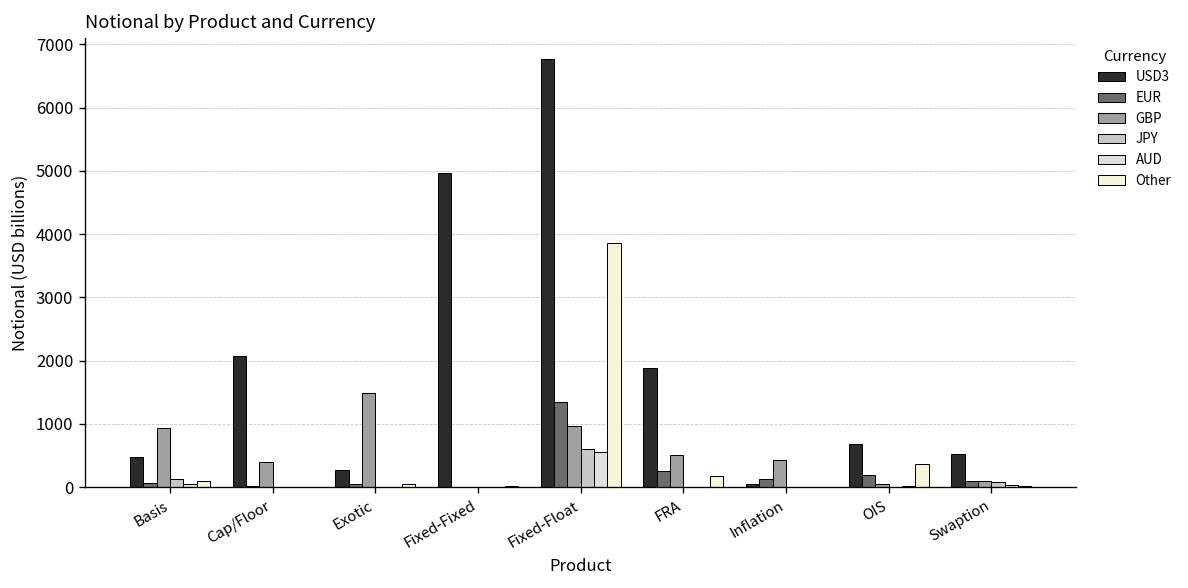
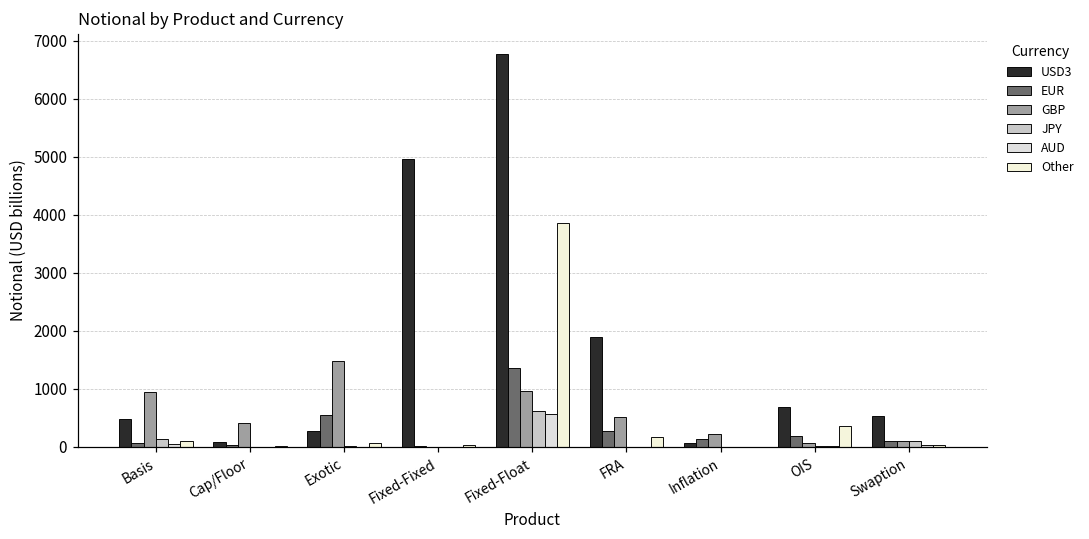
  {
    "USD3": {
      "Basis": 500,
-     "Cap/Floor": 2100,
+     "Cap/Floor": 100,
      "Exotic": 300,
      "Fixed-Fixed": 5000,
      "Fixed-Float": 6800,
      "FRA": 1900,
      "Inflation": 100,
      "OIS": 700,
      "Swaption": 500
    },
    "EUR": {
      "Basis": 100,
-     "Exotic": 100,
+     "Exotic": 600,
      "Fixed-Float": 1300,
      "FRA": 300,
      "Inflation": 100,
      "OIS": 200,
      "Swaption": 100
    },
    "GBP": {
      "Basis": 900,
      "Cap/Floor": 400,
      "Exotic": 1500,
      "Fixed-Float": 1000,
      "FRA": 500,
-     "Inflation": 400,
+     "Inflation": 200,
      "OIS": 100,
      "Swaption": 100
    }
  }
